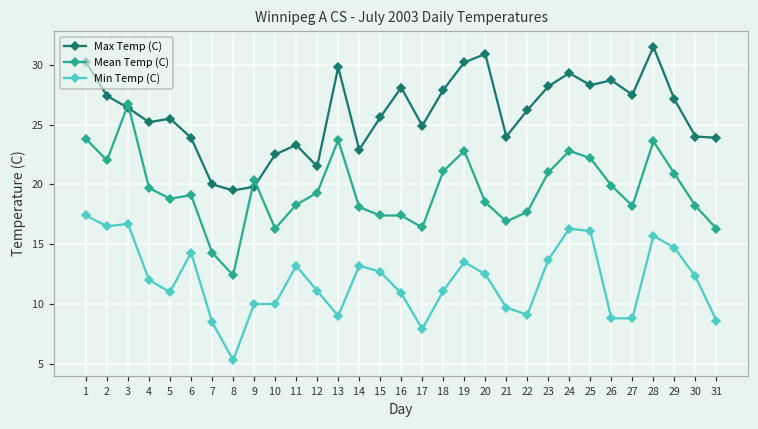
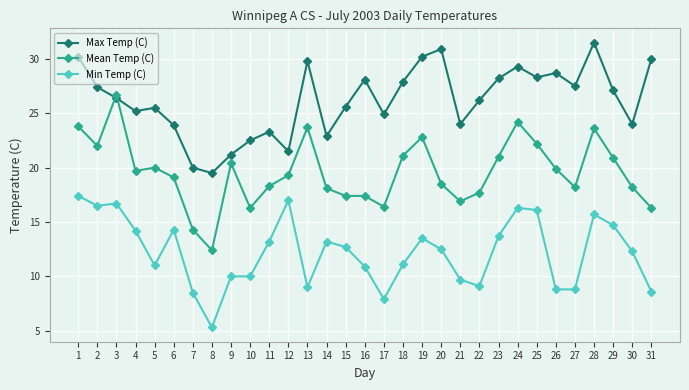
  {
    "Max Temp (C)": {
      "2": 27.4,
      "3": 26.4,
      "4": 25.2,
      "5": 25.5,
      "6": 23.9,
      "7": 20.0,
      "8": 19.5,
-     "9": 19.8,
+     "9": 21.2,
      "10": 22.5,
      "11": 23.3,
      "12": 21.5,
      "13": 29.8,
      "14": 22.9,
      "15": 25.6,
      "16": 28.1,
      "17": 24.9,
      "18": 27.9,
      "19": 30.2,
      "20": 30.9,
      "21": 24.0,
      "22": 26.2,
      "23": 28.2,
      "24": 29.3,
      "25": 28.3,
      "26": 28.7,
      "27": 27.5,
      "28": 31.5,
      "29": 27.1,
      "30": 24.0,
-     "31": 23.9
+     "31": 30.0
    },
    "Mean Temp (C)": {
      "1": 23.8,
      "2": 22.0,
      "3": 26.7,
      "4": 19.7,
-     "5": 18.8,
+     "5": 20.0,
      "6": 19.1,
      "7": 14.3,
      "8": 12.4,
      "9": 20.4,
      "10": 16.3,
      "11": 18.3,
      "12": 19.3,
      "13": 23.7,
      "14": 18.1,
      "15": 17.4,
      "16": 17.4,
      "17": 16.4,
      "18": 21.1,
      "19": 22.8,
      "20": 18.5,
      "21": 16.9,
      "22": 17.7,
      "23": 21.0,
-     "24": 22.8,
+     "24": 24.2,
      "25": 22.2,
      "26": 19.9,
      "27": 18.2,
      "28": 23.6,
      "29": 20.9,
      "30": 18.2,
      "31": 16.3
    },
    "Min Temp (C)": {
      "1": 17.4,
      "2": 16.5,
      "3": 16.7,
-     "4": 12.0,
+     "4": 14.2,
      "5": 11.0,
      "6": 14.3,
      "7": 8.5,
      "8": 5.3,
      "9": 10.0,
      "10": 10.0,
      "11": 13.2,
-     "12": 11.1,
+     "12": 17.0,
      "13": 9.0,
      "14": 13.2,
      "15": 12.7,
      "16": 10.9,
      "17": 7.9,
      "18": 11.1,
      "19": 13.5,
      "20": 12.5,
      "21": 9.7,
      "22": 9.1,
      "23": 13.7,
      "24": 16.3,
      "25": 16.1,
      "26": 8.8,
      "27": 8.8,
      "28": 15.7,
      "29": 14.7,
      "30": 12.3,
      "31": 8.6
    }
  }
